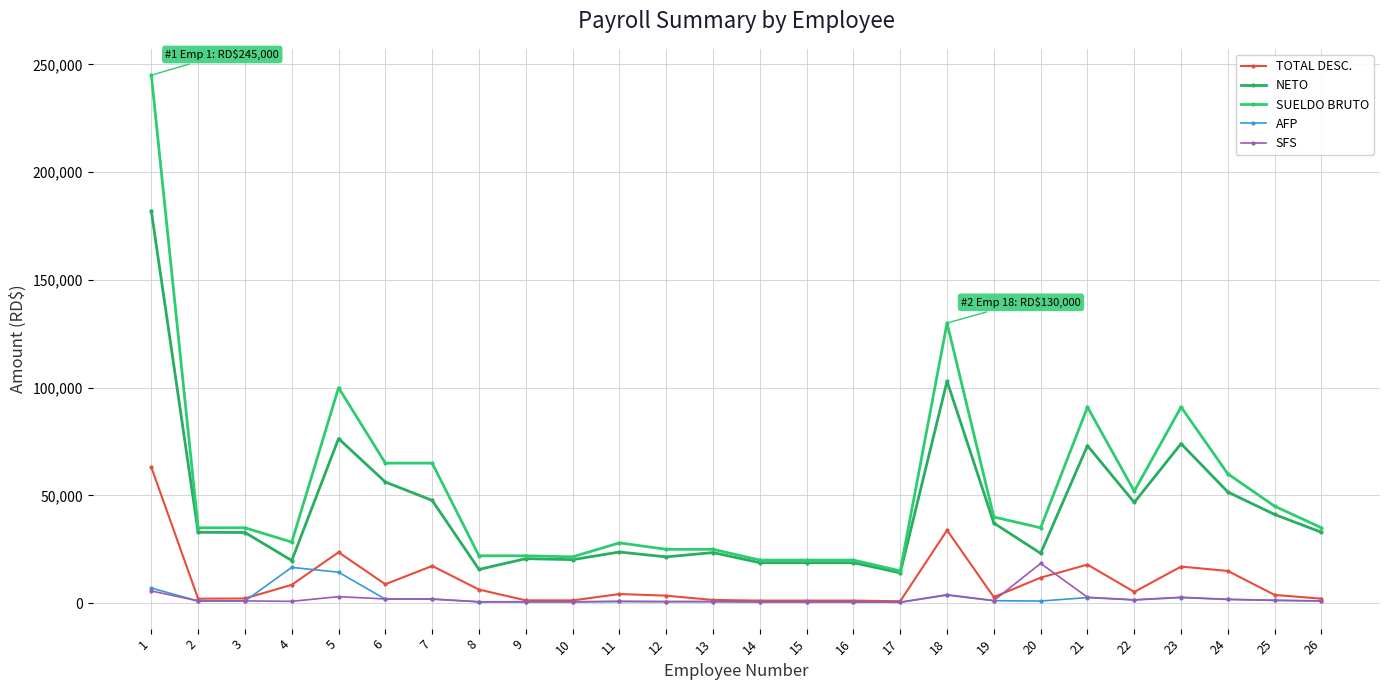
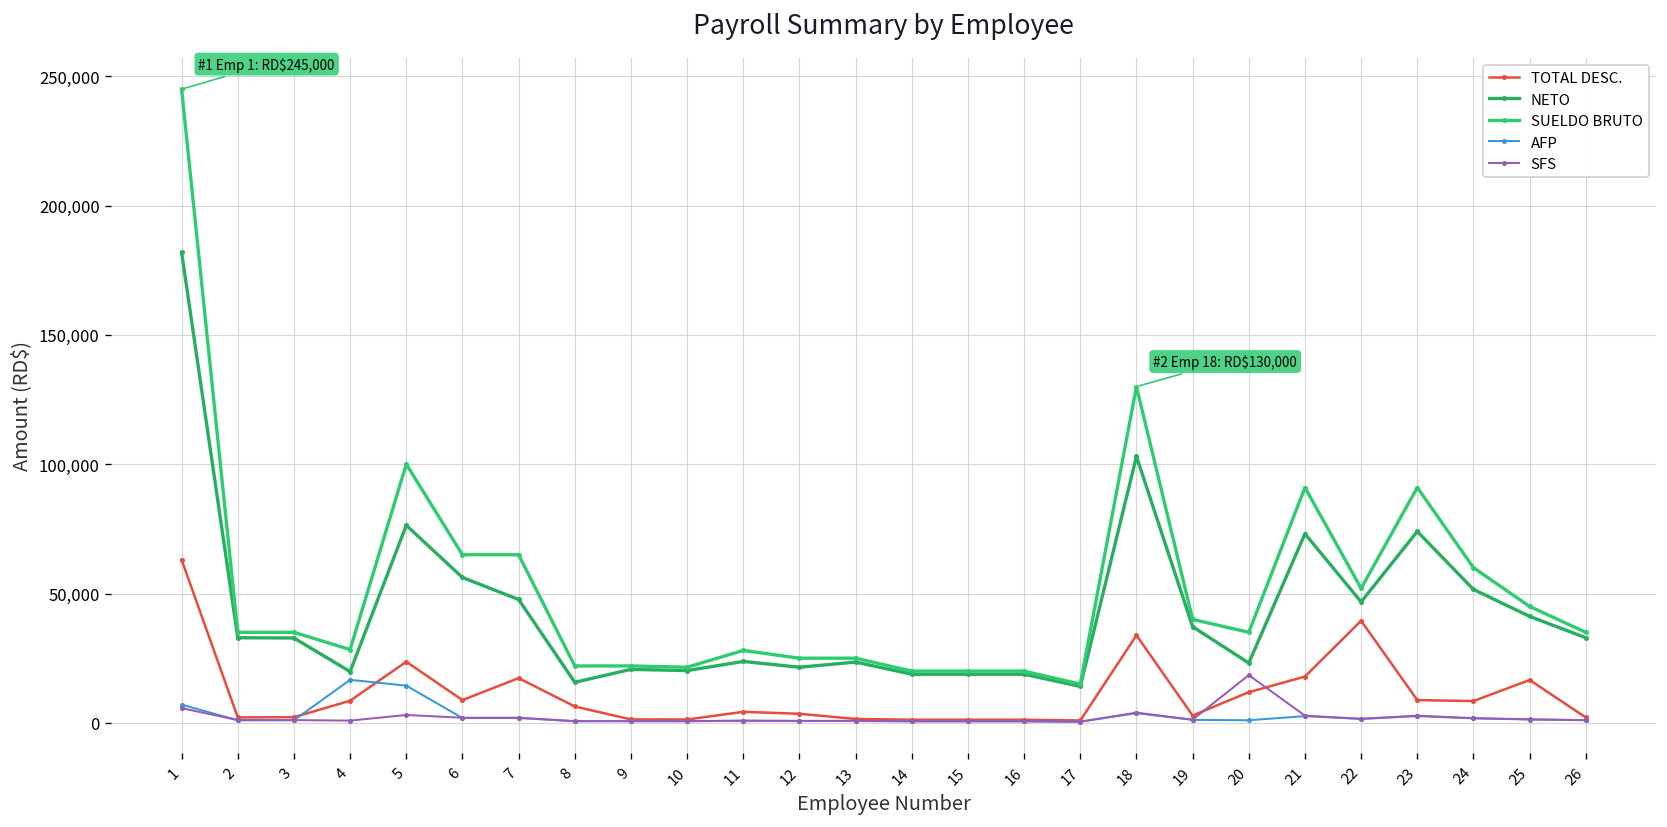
  {
    "TOTAL DESC.": {
      "1": "63,000",
      "4": "9,000",
      "5": "24,000",
      "6": "9,000",
      "7": "17,000",
      "8": "6,000",
      "11": "4,000",
      "12": "4,000",
      "18": "34,000",
      "19": "3,000",
      "20": "12,000",
      "21": "18,000",
-     "22": "5,000",
-     "23": "17,000",
-     "24": "15,000",
-     "25": "4,000"
+     "22": "39,000",
+     "23": "9,000",
+     "24": "8,000",
+     "25": "17,000"
    },
    "AFP": {
      "1": "7,000",
      "4": "17,000",
      "5": "14,000",
      "20": "1,000"
    },
    "SFS": {
      "1": "6,000",
      "4": "1,000",
      "5": "3,000",
      "20": "18,000"
    }
  }
